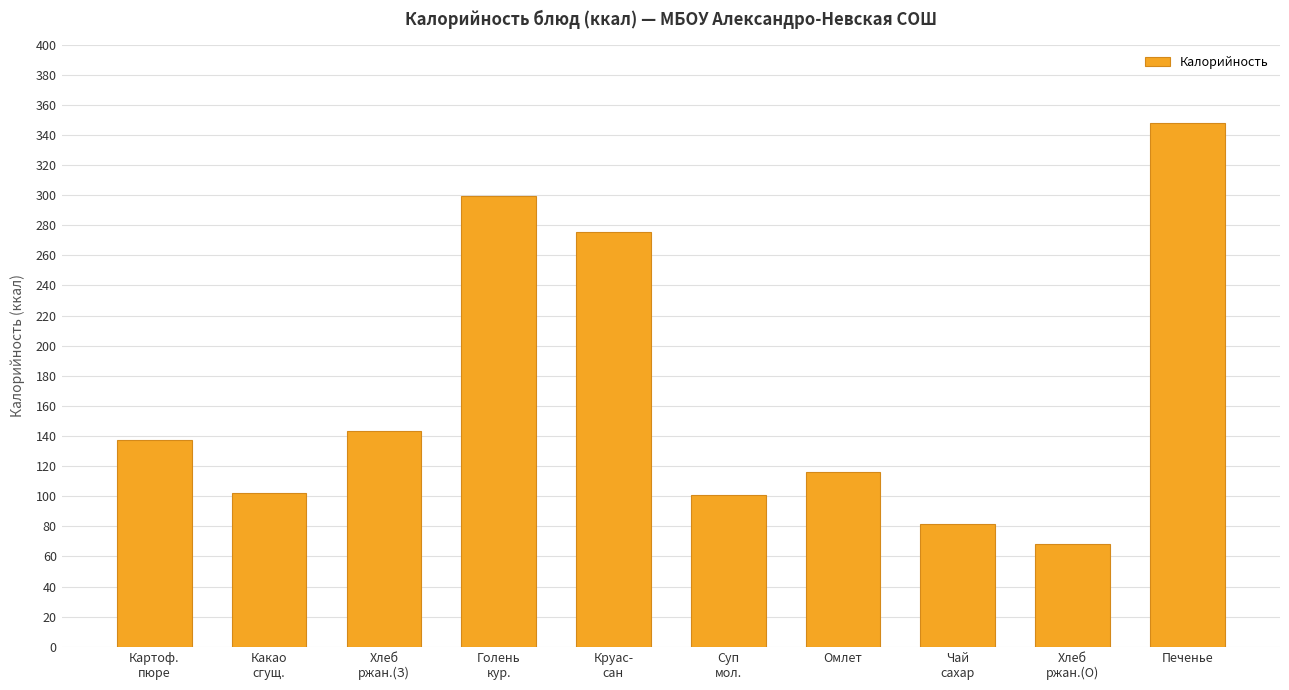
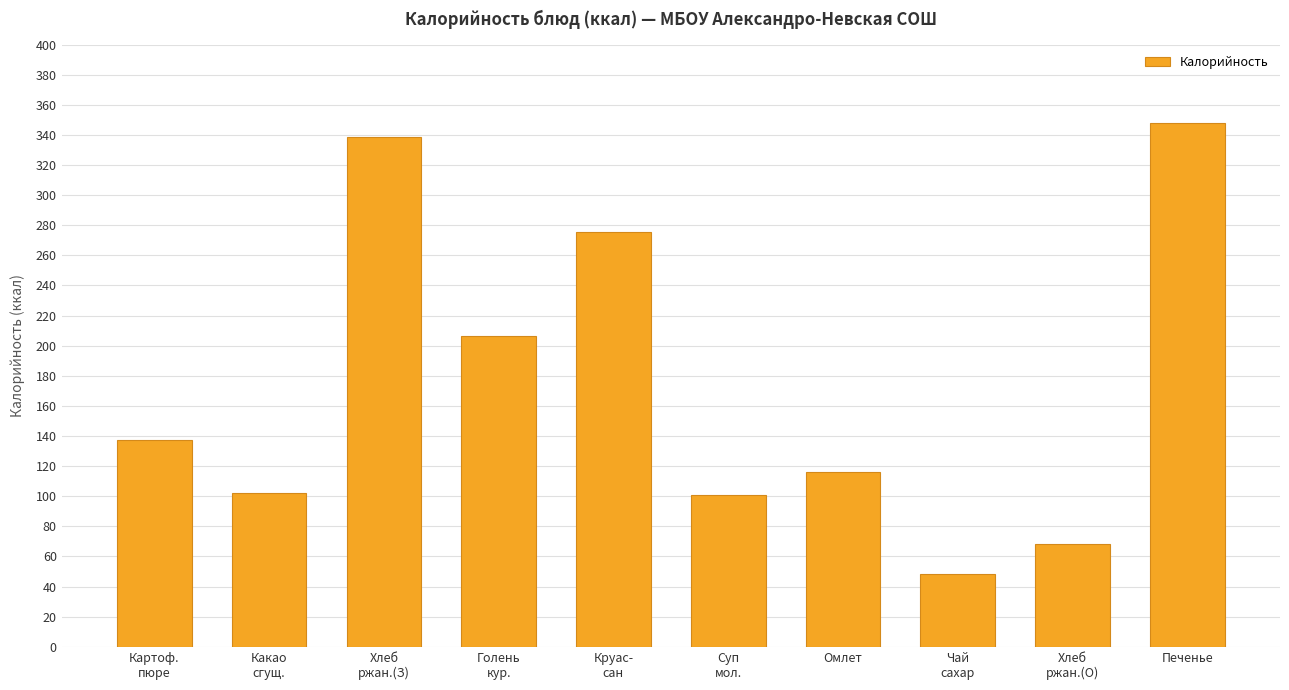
  {
    "Картоф. пюре": 137,
    "Какао сгущ.": 102,
-   "Хлеб ржан.(З)": 143,
-   "Голень кур.": 300,
+   "Хлеб ржан.(З)": 339,
+   "Голень кур.": 207,
    "Круас- сан": 276,
    "Суп мол.": 101,
    "Омлет": 116,
-   "Чай сахар": 82,
+   "Чай сахар": 49,
    "Хлеб ржан.(О)": 68,
    "Печенье": 348
  }
